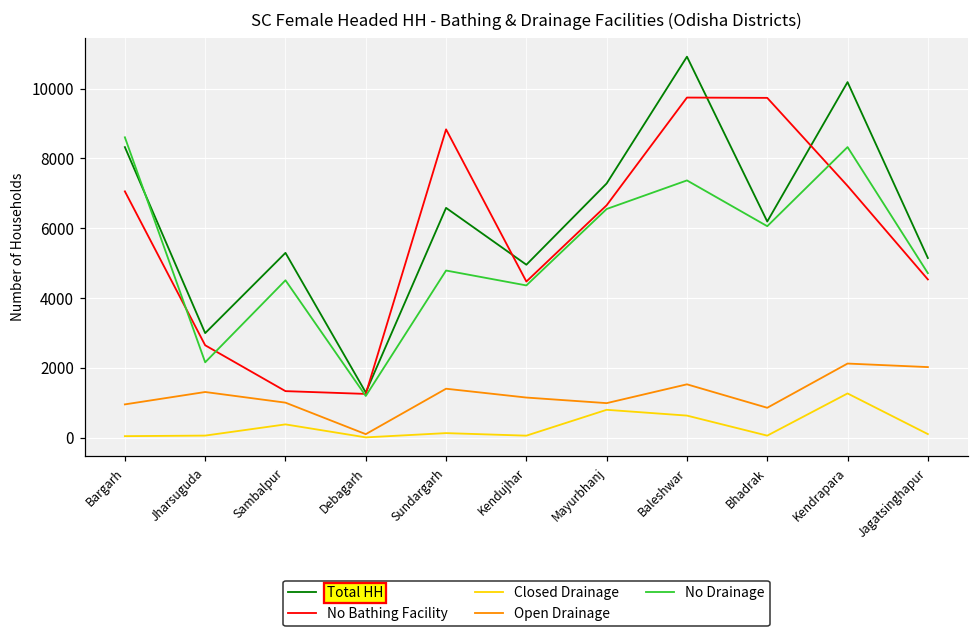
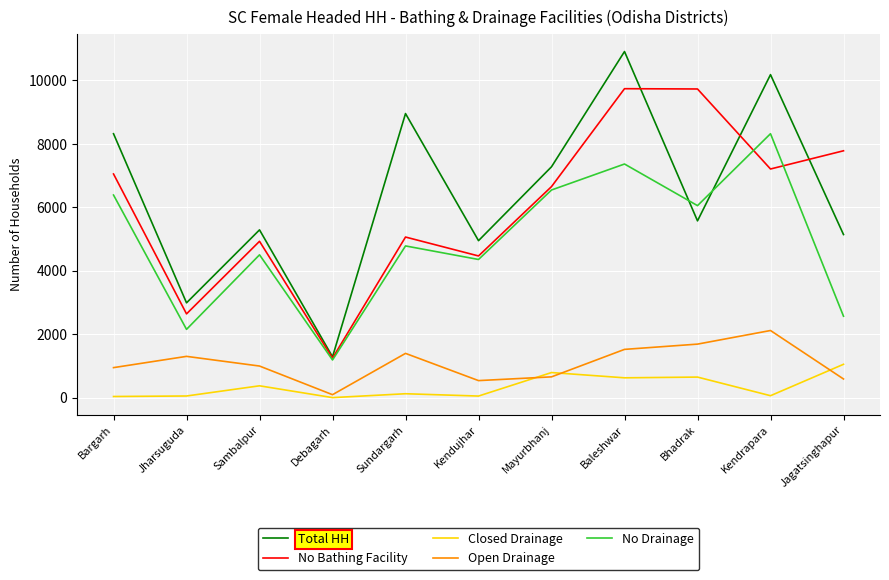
  {
    "Total HH": {
      "Bargarh": 8300,
      "Jharsuguda": 3000,
      "Sambalpur": 5300,
-     "Sundargarh": 6600,
+     "Sundargarh": 9000,
      "Kendujhar": 5000,
      "Mayurbhanj": 7300,
      "Baleshwar": 10900,
-     "Bhadrak": 6200,
+     "Bhadrak": 5600,
      "Kendrapara": 10200,
      "Jagatsinghapur": 5100
    },
    "No Bathing Facility": {
      "Bargarh": 7100,
      "Jharsuguda": 2600,
-     "Sambalpur": 1300,
-     "Sundargarh": 8800,
+     "Sambalpur": 4900,
+     "Sundargarh": 5100,
      "Kendujhar": 4500,
      "Mayurbhanj": 6700,
      "Baleshwar": 9700,
      "Bhadrak": 9700,
      "Kendrapara": 7200,
-     "Jagatsinghapur": 4500
+     "Jagatsinghapur": 7800
    },
    "Closed Drainage": {
      "Bargarh": 0,
      "Jharsuguda": 100,
      "Sambalpur": 400,
      "Debagarh": 0,
      "Sundargarh": 100,
      "Kendujhar": 100,
      "Mayurbhanj": 800,
      "Baleshwar": 600,
-     "Bhadrak": 100,
-     "Kendrapara": 1300,
-     "Jagatsinghapur": 100
+     "Bhadrak": 700,
+     "Kendrapara": 100,
+     "Jagatsinghapur": 1100
    },
    "Open Drainage": {
      "Bargarh": 900,
      "Jharsuguda": 1300,
      "Sambalpur": 1000,
      "Debagarh": 100,
      "Sundargarh": 1400,
-     "Kendujhar": 1100,
-     "Mayurbhanj": 1000,
+     "Kendujhar": 500,
+     "Mayurbhanj": 700,
      "Baleshwar": 1500,
-     "Bhadrak": 900,
+     "Bhadrak": 1700,
      "Kendrapara": 2100,
-     "Jagatsinghapur": 2000
+     "Jagatsinghapur": 600
    },
    "No Drainage": {
-     "Bargarh": 8600,
+     "Bargarh": 6400,
      "Jharsuguda": 2200,
      "Sambalpur": 4500,
      "Sundargarh": 4800,
      "Kendujhar": 4400,
      "Mayurbhanj": 6500,
      "Baleshwar": 7400,
      "Bhadrak": 6100,
      "Kendrapara": 8300,
-     "Jagatsinghapur": 4700
+     "Jagatsinghapur": 2600
    }
  }
